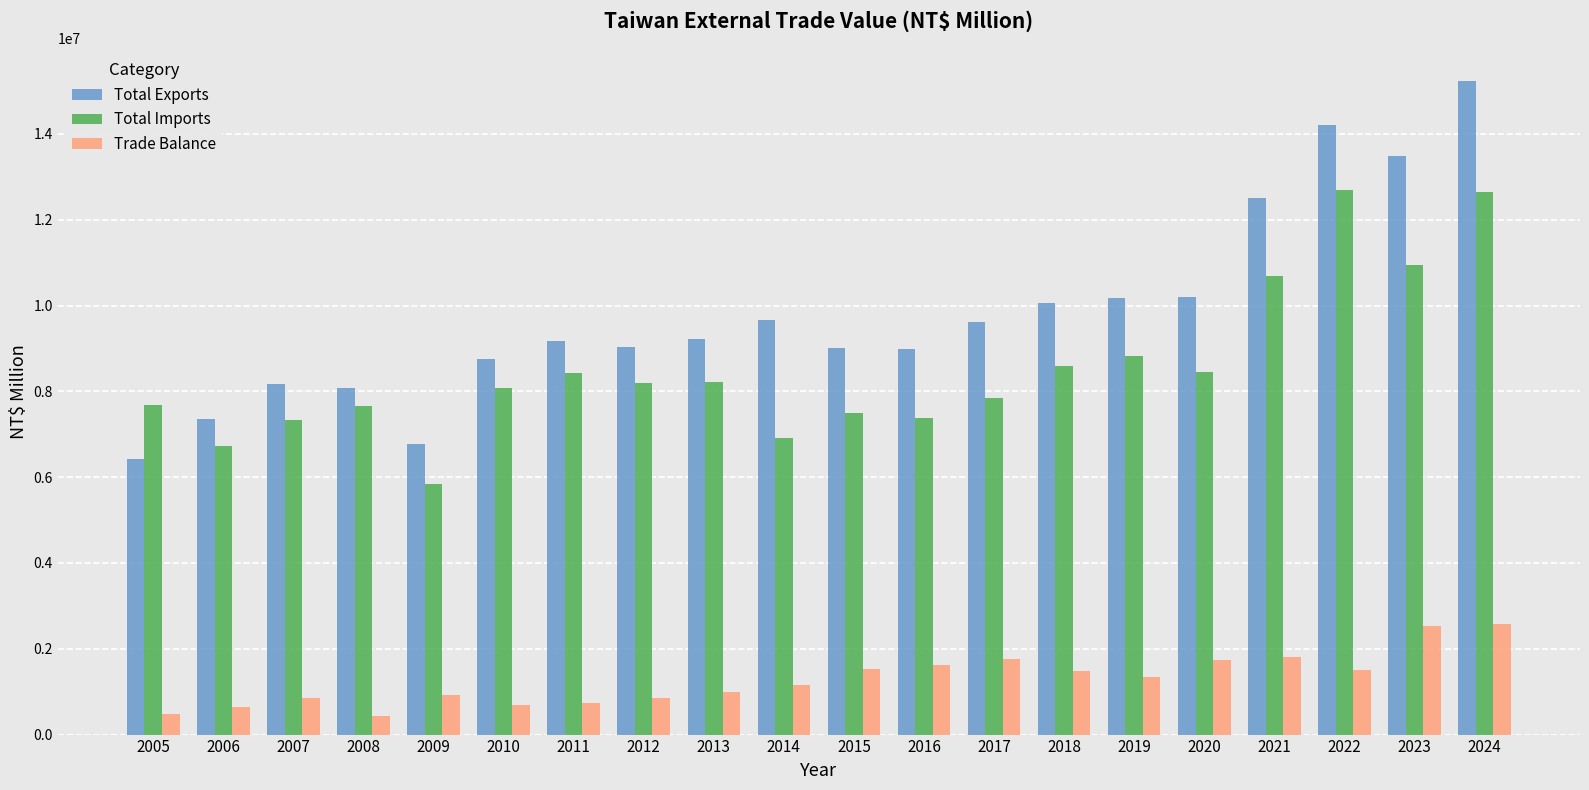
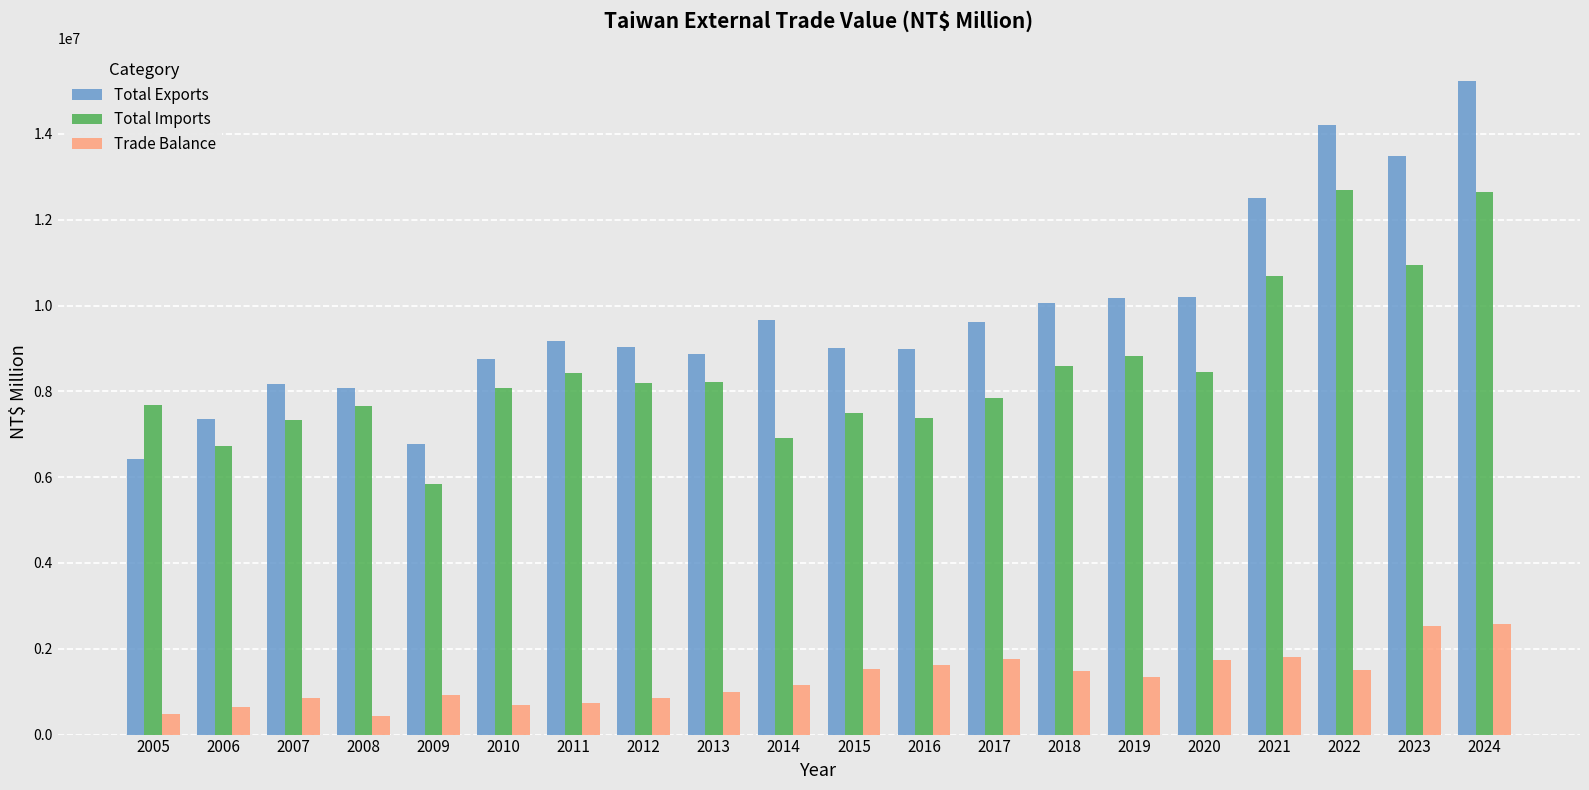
  {
    "Total Exports": {
      "2005": 6400000,
      "2006": 7400000,
      "2007": 8200000,
      "2008": 8100000,
      "2009": 6800000,
      "2010": 8800000,
      "2011": 9200000,
      "2012": 9000000,
-     "2013": 9200000,
+     "2013": 8900000,
      "2014": 9700000,
      "2015": 9000000,
      "2016": 9000000,
      "2017": 9600000,
      "2018": 10100000,
      "2019": 10200000,
      "2020": 10200000,
      "2021": 12500000,
      "2022": 14200000,
      "2023": 13500000,
      "2024": 15200000
    },
    "Total Imports": {
      "2005": 7700000,
      "2006": 6700000,
      "2007": 7300000,
      "2008": 7700000,
      "2009": 5800000,
      "2010": 8100000,
      "2011": 8400000,
      "2012": 8200000,
      "2013": 8200000,
      "2014": 6900000,
      "2015": 7500000,
      "2016": 7400000,
      "2017": 7800000,
      "2018": 8600000,
      "2019": 8800000,
      "2020": 8500000,
      "2021": 10700000,
      "2022": 12700000,
      "2023": 11000000,
      "2024": 12600000
    },
    "Trade Balance": {
      "2005": 500000,
      "2006": 600000,
      "2007": 800000,
      "2008": 400000,
      "2009": 900000,
      "2010": 700000,
      "2011": 700000,
      "2012": 900000,
      "2013": 1000000,
      "2014": 1200000,
      "2015": 1500000,
      "2016": 1600000,
      "2017": 1800000,
      "2018": 1500000,
      "2019": 1300000,
      "2020": 1700000,
      "2021": 1800000,
      "2022": 1500000,
      "2023": 2500000,
      "2024": 2600000
    }
  }
